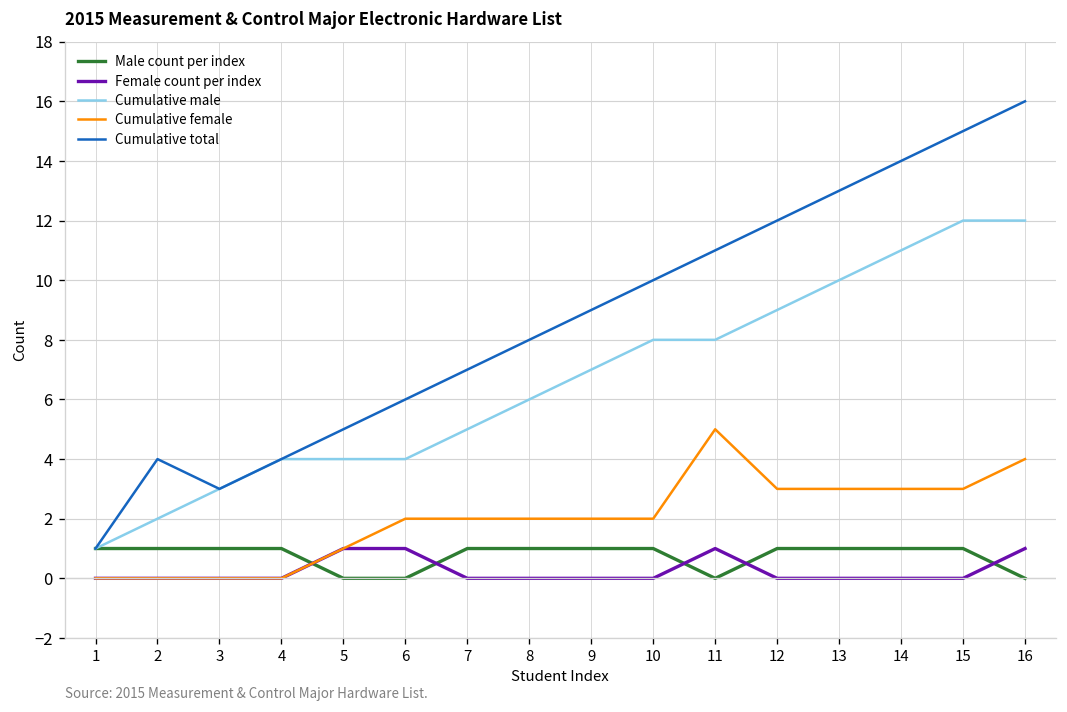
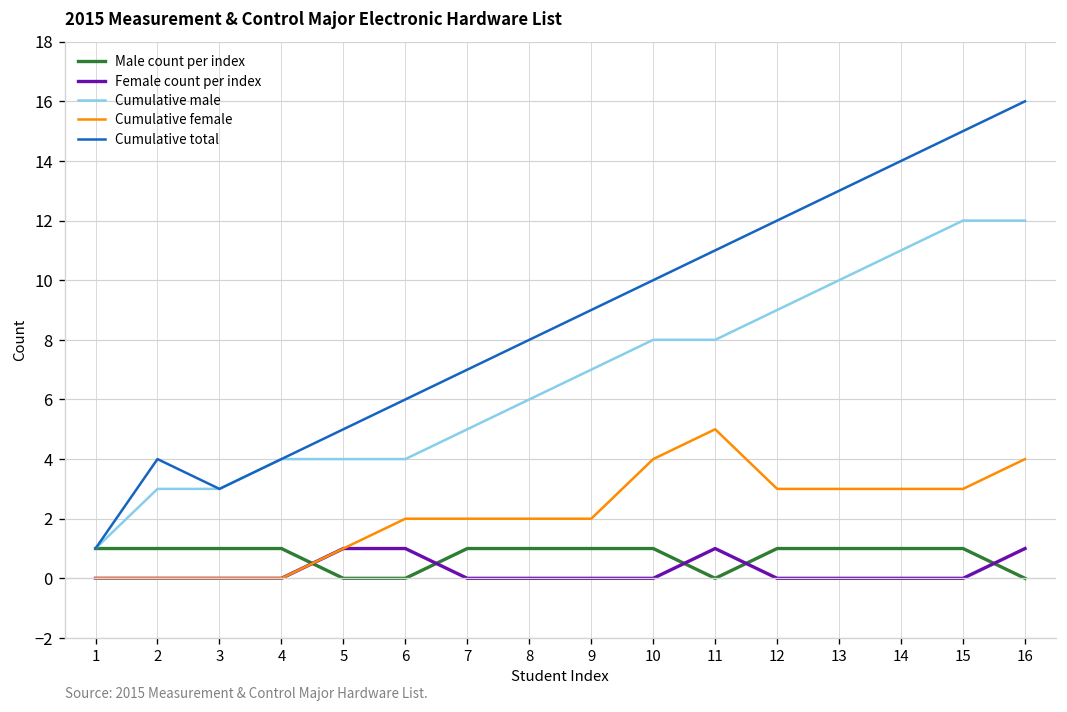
  {
    "Male count per index": {
      "2": 1,
      "3": 1,
      "4": 1,
      "5": 0,
      "6": 0,
      "7": 1,
      "8": 1,
      "9": 1,
      "10": 1,
      "11": 0,
      "12": 1,
      "13": 1,
      "14": 1,
      "15": 1,
      "16": 0
    },
    "Female count per index": {
      "6": 1,
      "7": 0,
      "8": 0,
      "9": 0,
      "10": 0,
      "11": 1,
      "12": 0,
      "13": 0,
      "14": 0,
      "15": 0,
      "16": 1
    },
    "Cumulative male": {
-     "2": 2,
+     "2": 3,
      "5": 4,
      "6": 4,
      "7": 5,
      "8": 6,
      "9": 7,
      "10": 8,
      "11": 8,
      "12": 9,
      "13": 10,
      "14": 11,
      "15": 12,
      "16": 12
    },
    "Cumulative female": {
      "6": 2,
      "7": 2,
      "8": 2,
      "9": 2,
-     "10": 2,
+     "10": 4,
      "11": 5,
      "12": 3,
      "13": 3,
      "14": 3,
      "15": 3,
      "16": 4
    },
    "Cumulative total": {
      "2": 4,
      "5": 5,
      "6": 6,
      "7": 7,
      "8": 8,
      "9": 9,
      "10": 10,
      "11": 11,
      "12": 12,
      "13": 13,
      "14": 14,
      "15": 15,
      "16": 16
    }
  }
